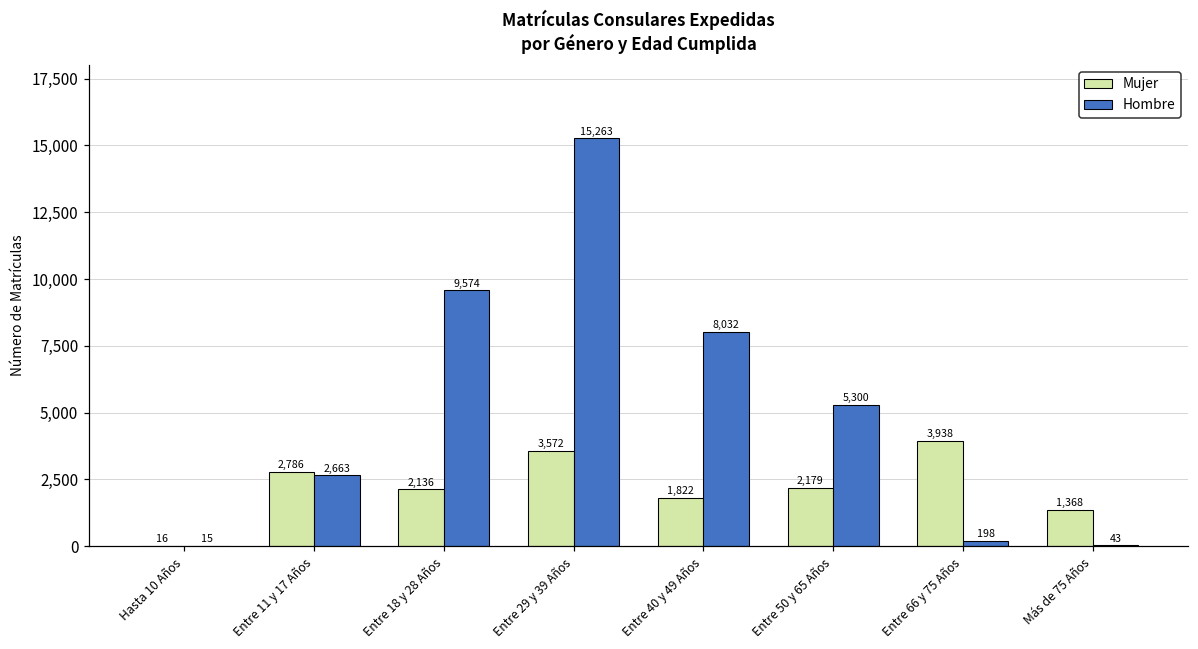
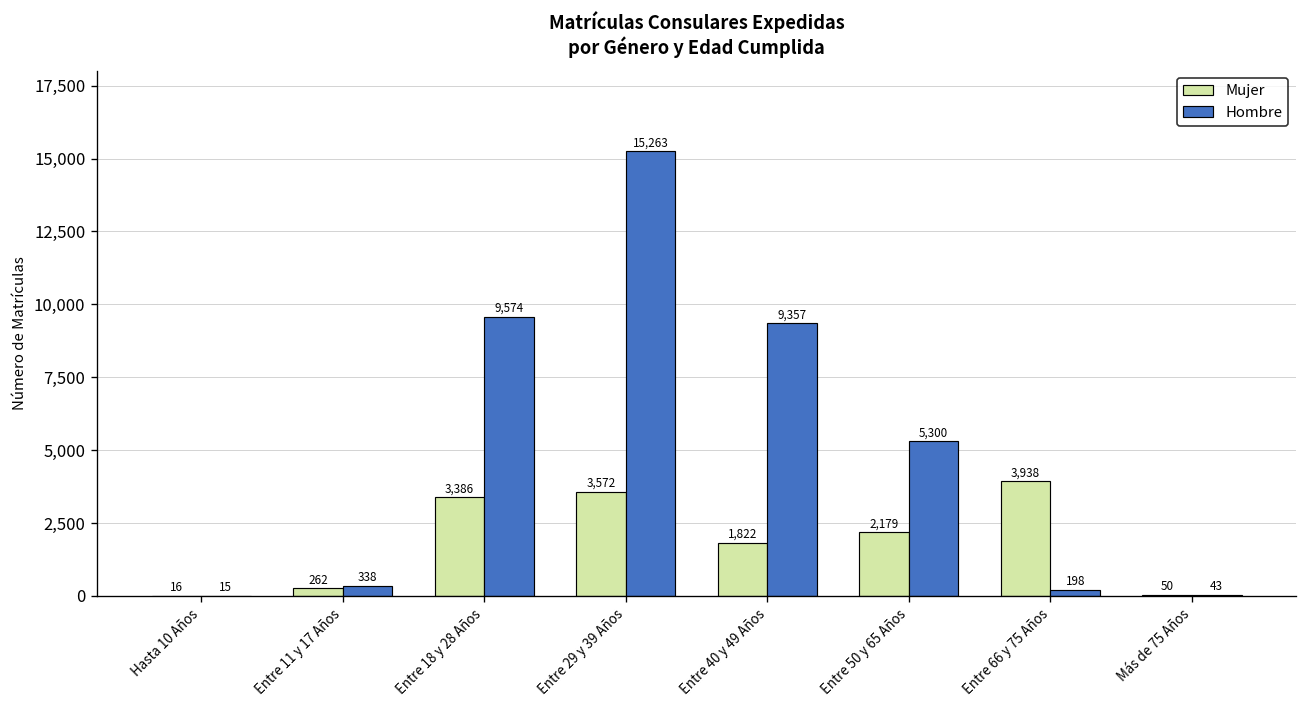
  {
    "Mujer": {
      "Hasta 10 Años": "16",
-     "Entre 11 y 17 Años": "2,786",
-     "Entre 18 y 28 Años": "2,136",
+     "Entre 11 y 17 Años": "262",
+     "Entre 18 y 28 Años": "3,386",
      "Entre 29 y 39 Años": "3,572",
      "Entre 40 y 49 Años": "1,822",
      "Entre 50 y 65 Años": "2,179",
      "Entre 66 y 75 Años": "3,938",
-     "Más de 75 Años": "1,368"
+     "Más de 75 Años": "50"
    },
    "Hombre": {
      "Hasta 10 Años": "15",
-     "Entre 11 y 17 Años": "2,663",
+     "Entre 11 y 17 Años": "338",
      "Entre 18 y 28 Años": "9,574",
      "Entre 29 y 39 Años": "15,263",
-     "Entre 40 y 49 Años": "8,032",
+     "Entre 40 y 49 Años": "9,357",
      "Entre 50 y 65 Años": "5,300",
      "Entre 66 y 75 Años": "198",
      "Más de 75 Años": "43"
    }
  }
